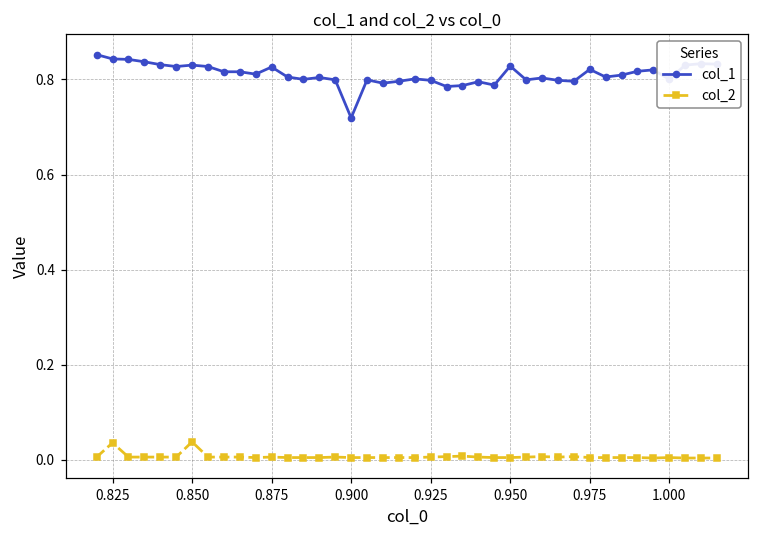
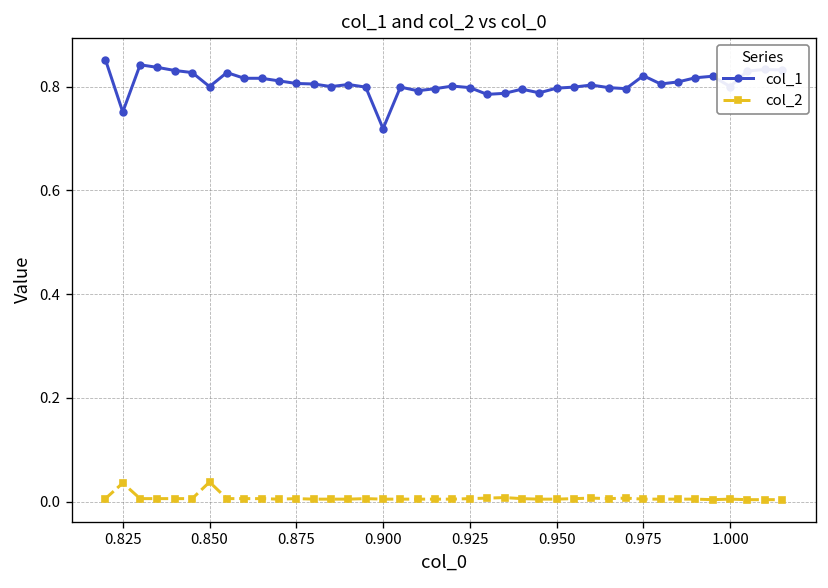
  {
    "col_1": {
-     "0.825": 0.84,
-     "0.850": 0.83,
-     "0.875": 0.83,
+     "0.825": 0.75,
+     "0.850": 0.80,
+     "0.875": 0.81,
      "0.900": 0.72,
      "0.925": 0.80,
-     "0.950": 0.83,
+     "0.950": 0.80,
      "0.975": 0.82
    },
    "col_2": {
      "0.825": 0.04,
      "0.850": 0.04,
      "0.875": 0.01,
      "0.900": 0.01,
      "0.925": 0.01,
      "0.950": 0.01,
      "0.975": 0.01,
      "1.000": 0.01
    }
  }
